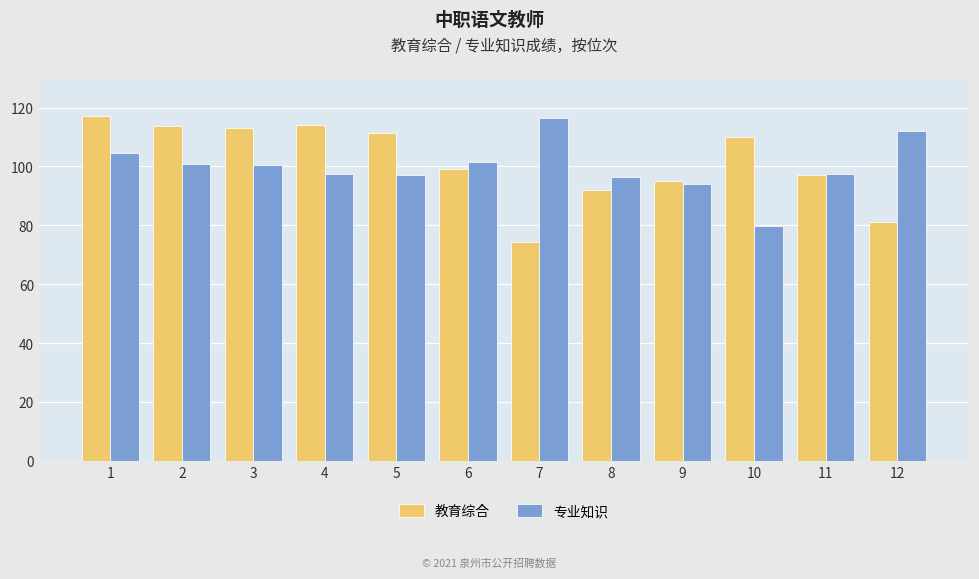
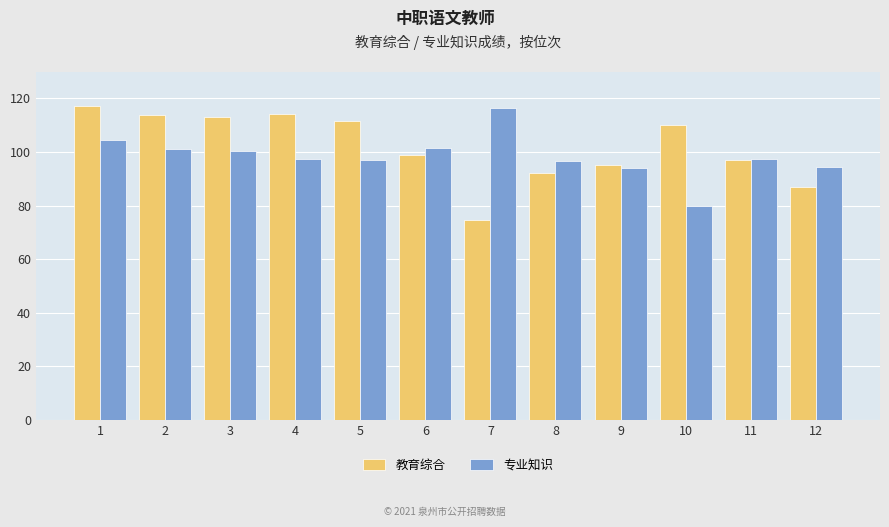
  {
    "教育综合": {
      "1": 117,
      "2": 114,
      "3": 113,
      "4": 114,
      "5": 112,
      "6": 99,
      "7": 75,
      "8": 92,
      "9": 95,
      "10": 110,
      "11": 97,
-     "12": 81
+     "12": 87
    },
    "专业知识": {
      "1": 105,
      "2": 101,
      "3": 101,
      "4": 98,
      "5": 97,
      "6": 102,
      "7": 117,
      "8": 97,
      "9": 94,
      "10": 80,
      "11": 98,
-     "12": 112
+     "12": 95
    }
  }
